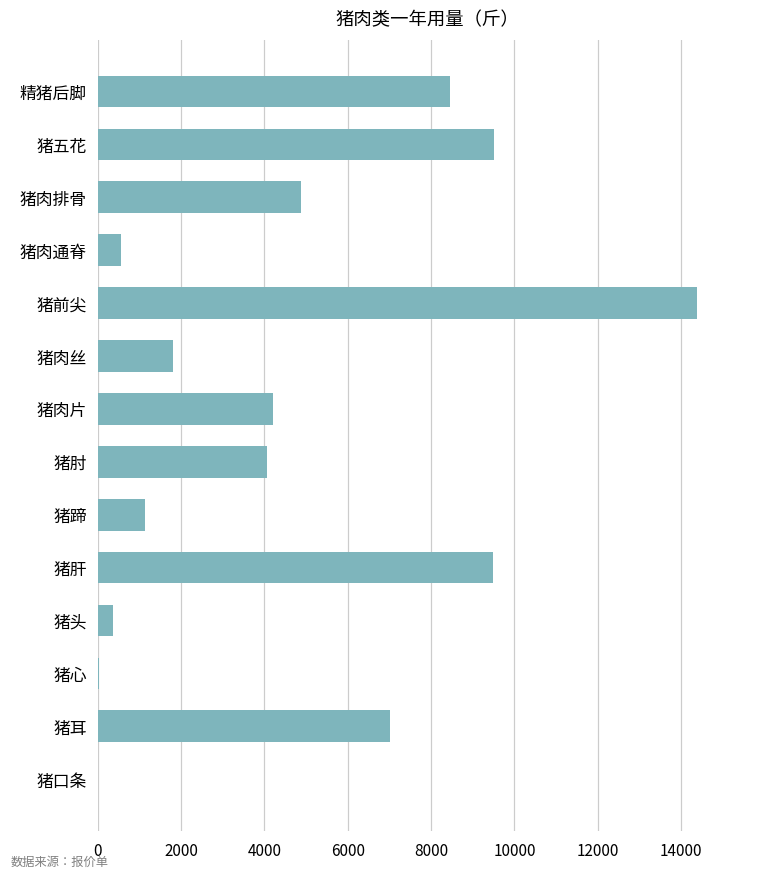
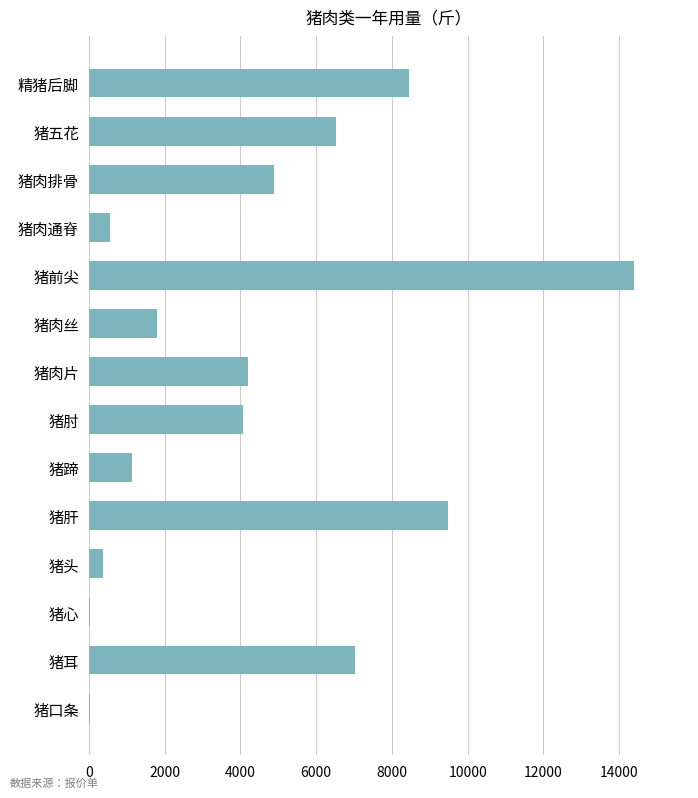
  {
    "精猪后脚": 8500,
-   "猪五花": 9500,
+   "猪五花": 6500,
    "猪肉排骨": 4900,
    "猪肉通脊": 600,
    "猪前尖": 14400,
    "猪肉丝": 1800,
    "猪肉片": 4200,
    "猪肘": 4100,
    "猪蹄": 1100,
    "猪肝": 9500,
    "猪头": 400,
    "猪耳": 7000
  }
